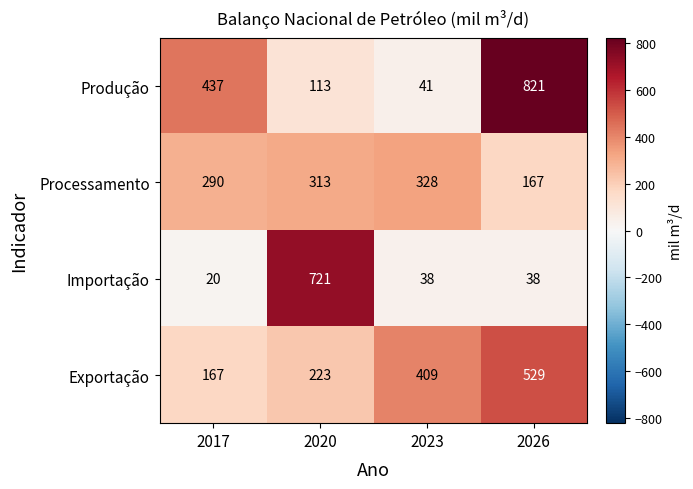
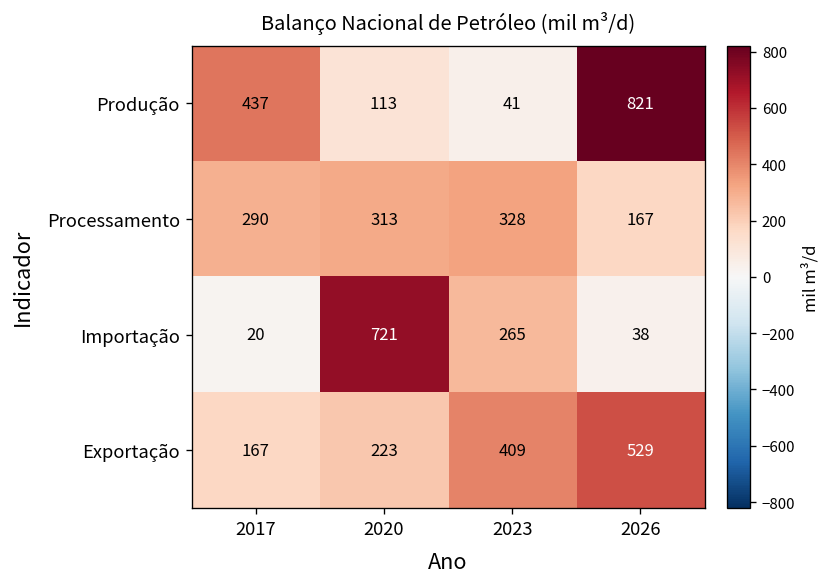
  {
    "Produção": {
      "2017": 437,
      "2020": 113,
      "2023": 41,
      "2026": 821
    },
    "Processamento": {
      "2017": 290,
      "2020": 313,
      "2023": 328,
      "2026": 167
    },
    "Importação": {
      "2017": 20,
      "2020": 721,
-     "2023": 38,
+     "2023": 265,
      "2026": 38
    },
    "Exportação": {
      "2017": 167,
      "2020": 223,
      "2023": 409,
      "2026": 529
    }
  }
